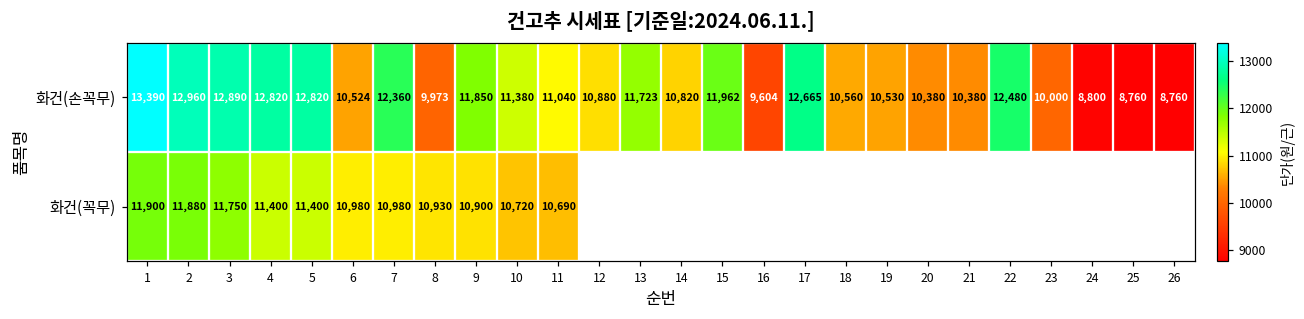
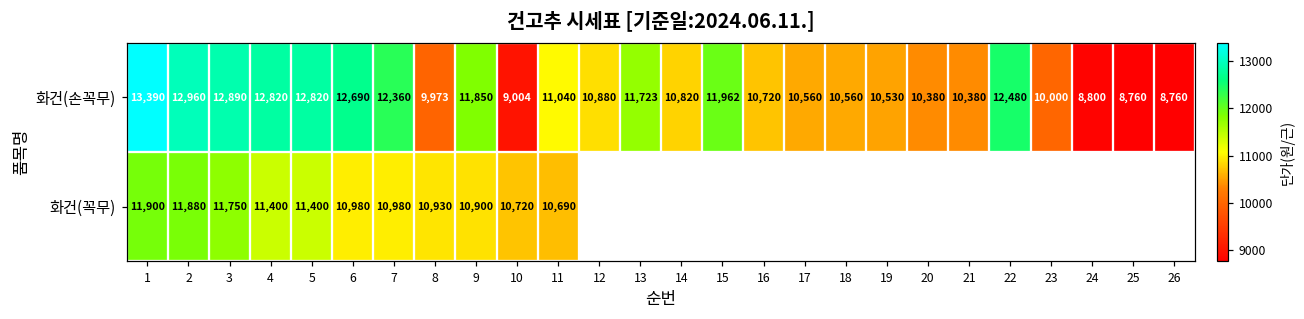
  {
    "화건(손꼭무)": {
      "1": "13,390",
      "2": "12,960",
      "3": "12,890",
      "4": "12,820",
      "5": "12,820",
-     "6": "10,524",
+     "6": "12,690",
      "7": "12,360",
      "8": "9,973",
      "9": "11,850",
-     "10": "11,380",
+     "10": "9,004",
      "11": "11,040",
      "12": "10,880",
      "13": "11,723",
      "14": "10,820",
      "15": "11,962",
-     "16": "9,604",
-     "17": "12,665",
+     "16": "10,720",
+     "17": "10,560",
      "18": "10,560",
      "19": "10,530",
      "20": "10,380",
      "21": "10,380",
      "22": "12,480",
      "23": "10,000",
      "24": "8,800",
      "25": "8,760",
      "26": "8,760"
    },
    "화건(꼭무)": {
      "1": "11,900",
      "2": "11,880",
      "3": "11,750",
      "4": "11,400",
      "5": "11,400",
      "6": "10,980",
      "7": "10,980",
      "8": "10,930",
      "9": "10,900",
      "10": "10,720",
      "11": "10,690"
    }
  }
